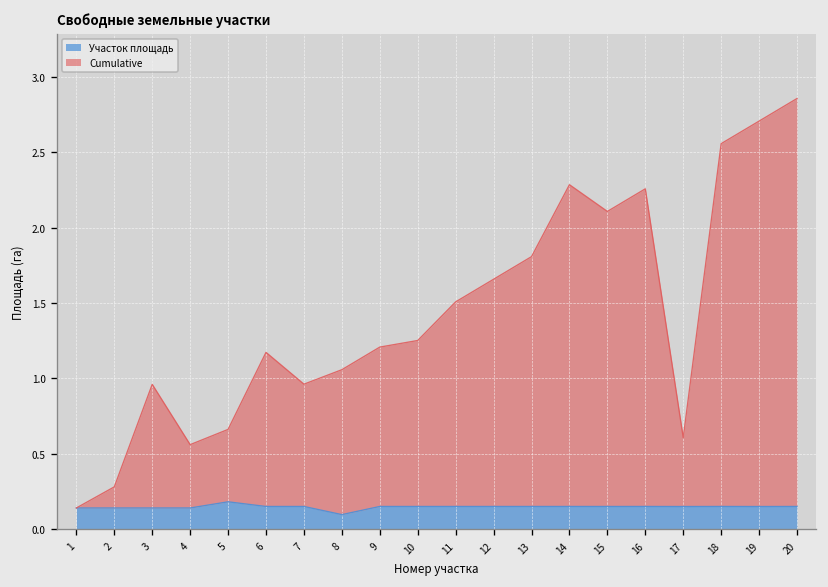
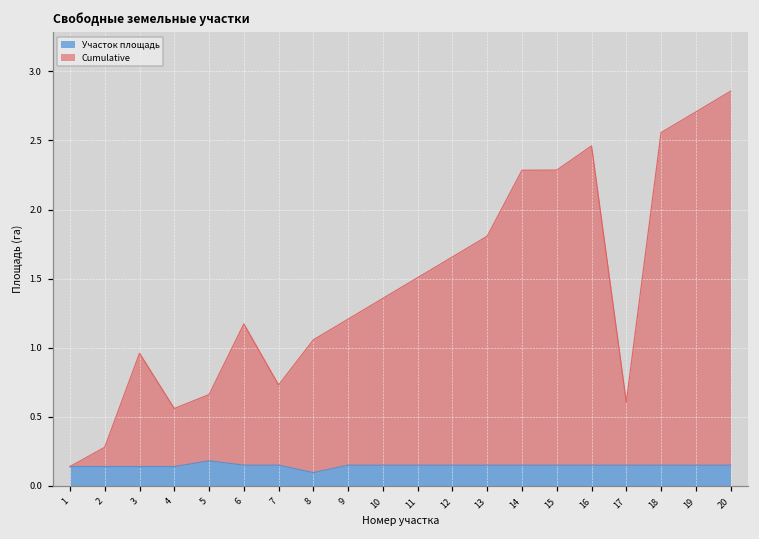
  {
    "Участок площадь": {
      "2": 0.14,
      "3": 0.14,
      "4": 0.14,
      "5": 0.18,
      "6": 0.15,
      "7": 0.15,
      "8": 0.10,
      "9": 0.15,
      "10": 0.15,
      "11": 0.15,
      "12": 0.15,
      "13": 0.15,
      "14": 0.15,
      "15": 0.15,
      "16": 0.15,
      "17": 0.15,
      "18": 0.15,
      "19": 0.15,
      "20": 0.15
    },
    "Cumulative": {
      "2": 0.28,
      "3": 0.96,
      "4": 0.56,
      "5": 0.66,
      "6": 1.17,
-     "7": 0.96,
+     "7": 0.73,
      "8": 1.06,
      "9": 1.21,
-     "10": 1.25,
+     "10": 1.36,
      "11": 1.51,
      "12": 1.66,
      "13": 1.81,
      "14": 2.28,
-     "15": 2.11,
-     "16": 2.26,
+     "15": 2.29,
+     "16": 2.46,
      "17": 0.61,
      "18": 2.56,
      "19": 2.71,
      "20": 2.86
    }
  }
